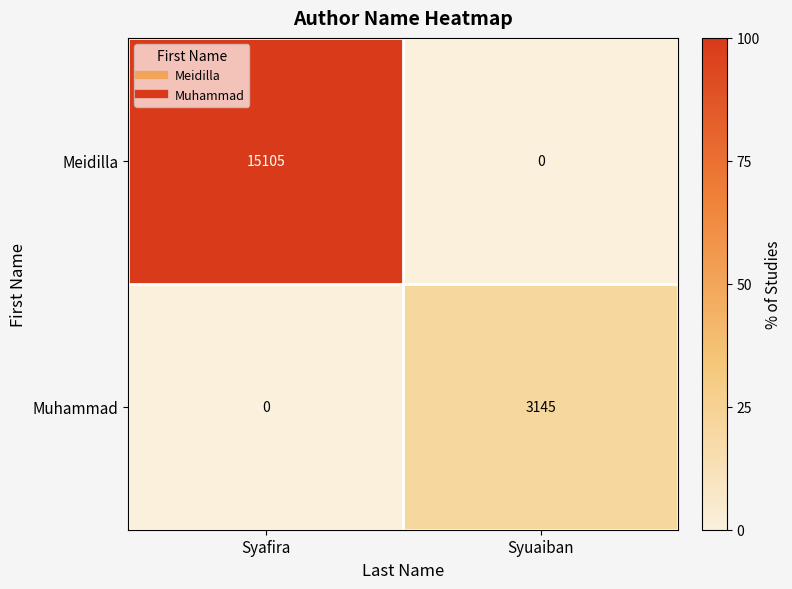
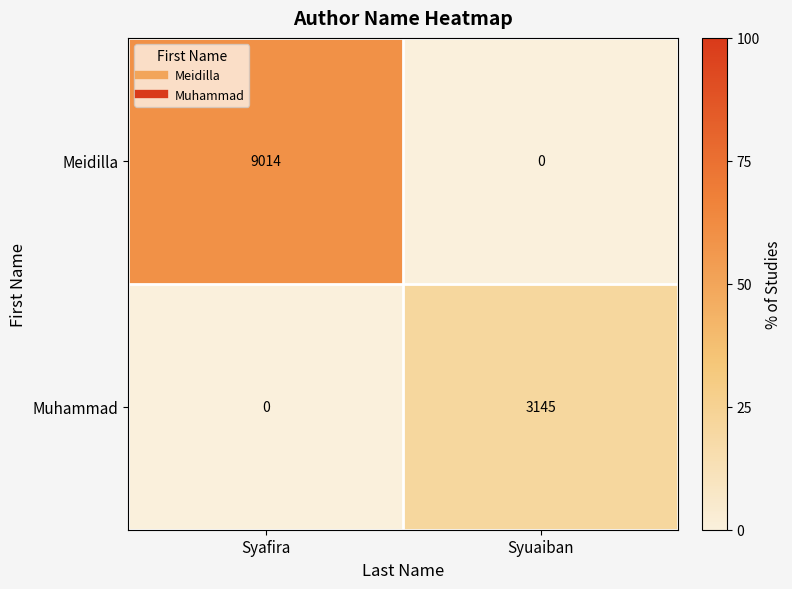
  {
    "Meidilla": {
-     "Syafira": 15105,
+     "Syafira": 9014,
      "Syuaiban": 0
    },
    "Muhammad": {
      "Syafira": 0,
      "Syuaiban": 3145
    }
  }
